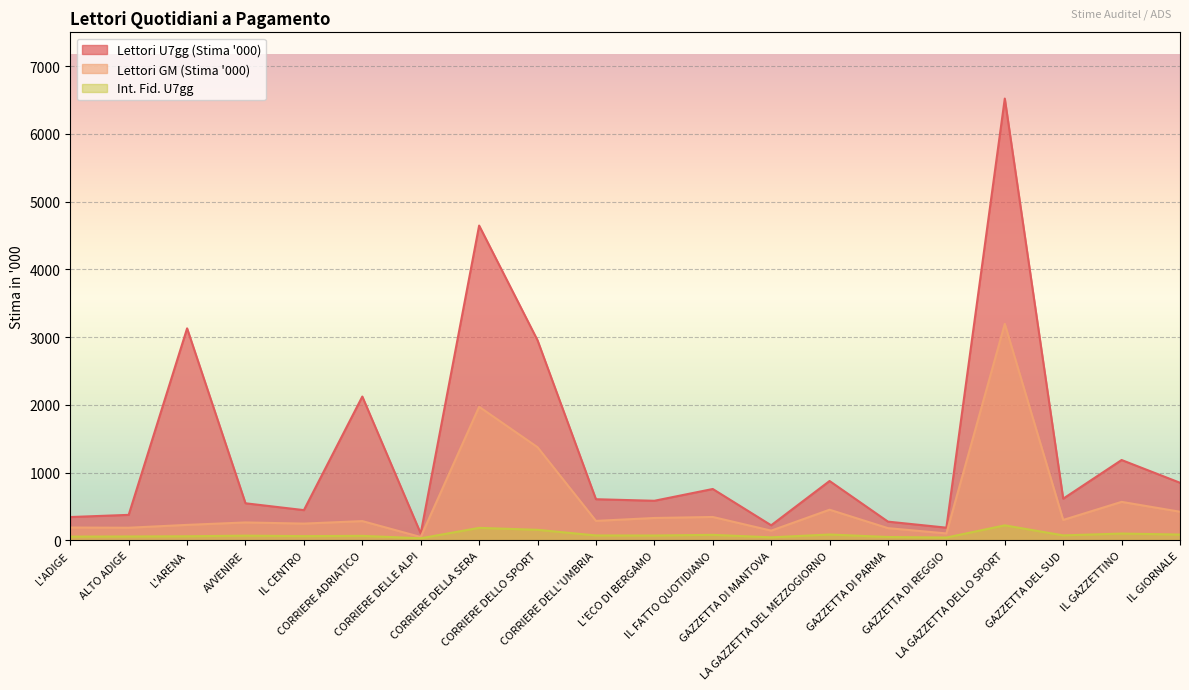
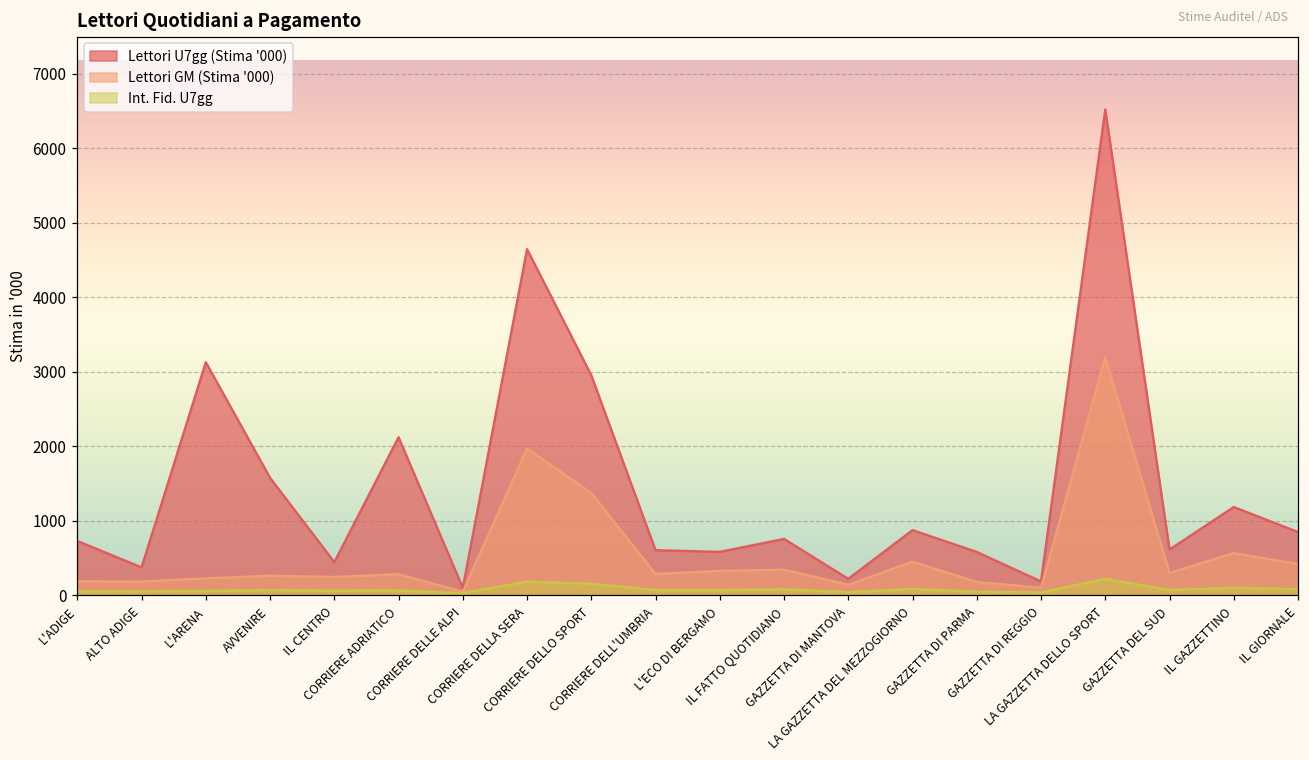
  {
    "Lettori U7gg (Stima '000)": {
-     "L'ADIGE": 300,
+     "L'ADIGE": 700,
      "ALTO ADIGE": 400,
      "L'ARENA": 3100,
-     "AVVENIRE": 500,
+     "AVVENIRE": 1600,
      "IL CENTRO": 400,
      "CORRIERE ADRIATICO": 2100,
      "CORRIERE DELLE ALPI": 100,
      "CORRIERE DELLA SERA": 4600,
      "CORRIERE DELLO SPORT": 3000,
      "CORRIERE DELL'UMBRIA": 600,
      "L'ECO DI BERGAMO": 600,
      "IL FATTO QUOTIDIANO": 800,
      "GAZZETTA DI MANTOVA": 200,
      "LA GAZZETTA DEL MEZZOGIORNO": 900,
-     "GAZZETTA DI PARMA": 300,
+     "GAZZETTA DI PARMA": 600,
      "GAZZETTA DI REGGIO": 200,
      "LA GAZZETTA DELLO SPORT": 6500,
      "GAZZETTA DEL SUD": 600,
      "IL GAZZETTINO": 1200,
      "IL GIORNALE": 800
    }
  }
